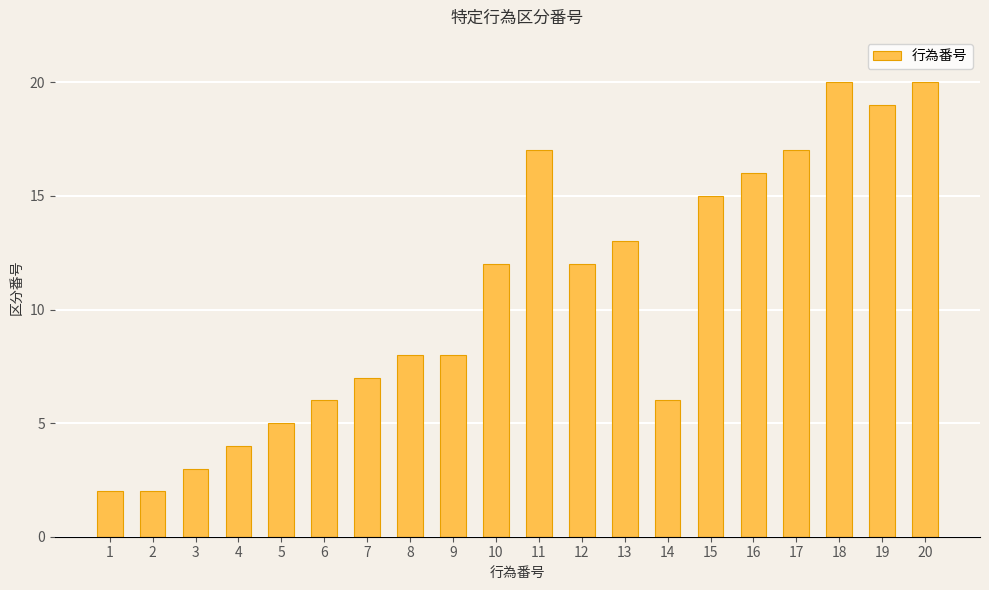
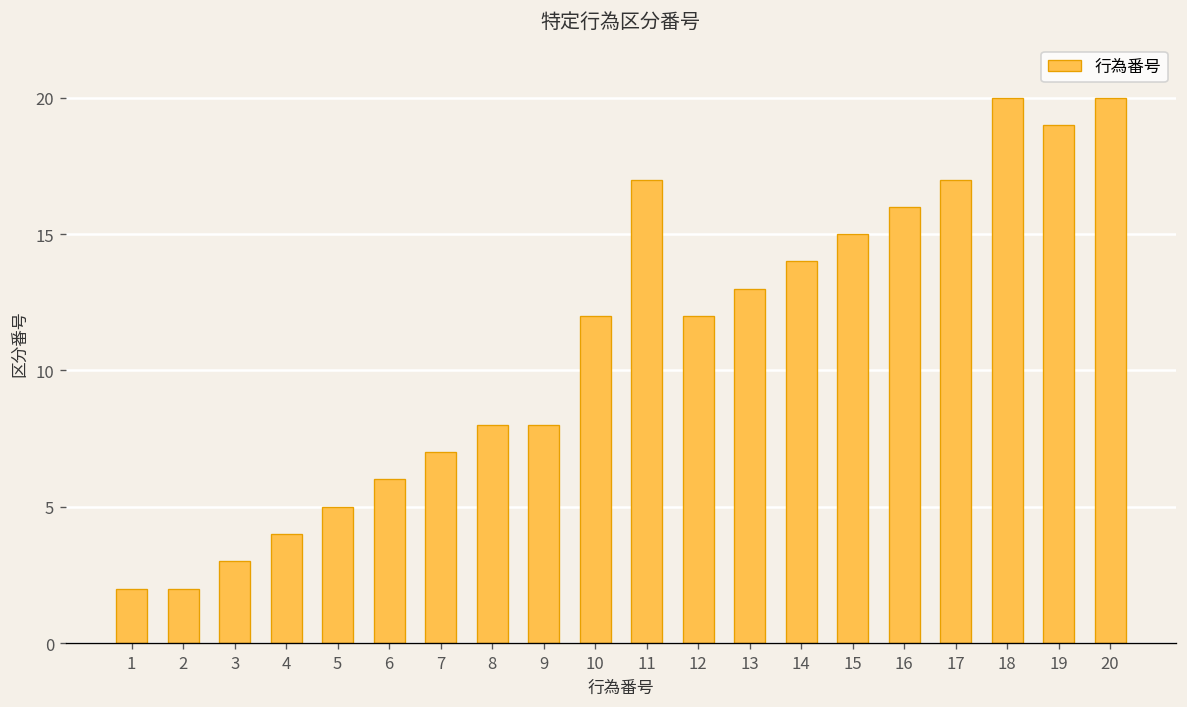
  {
    "1": 2,
    "2": 2,
    "3": 3,
    "4": 4,
    "5": 5,
    "6": 6,
    "7": 7,
    "8": 8,
    "9": 8,
    "10": 12,
    "11": 17,
    "12": 12,
    "13": 13,
-   "14": 6,
+   "14": 14,
    "15": 15,
    "16": 16,
    "17": 17,
    "18": 20,
    "19": 19,
    "20": 20
  }
